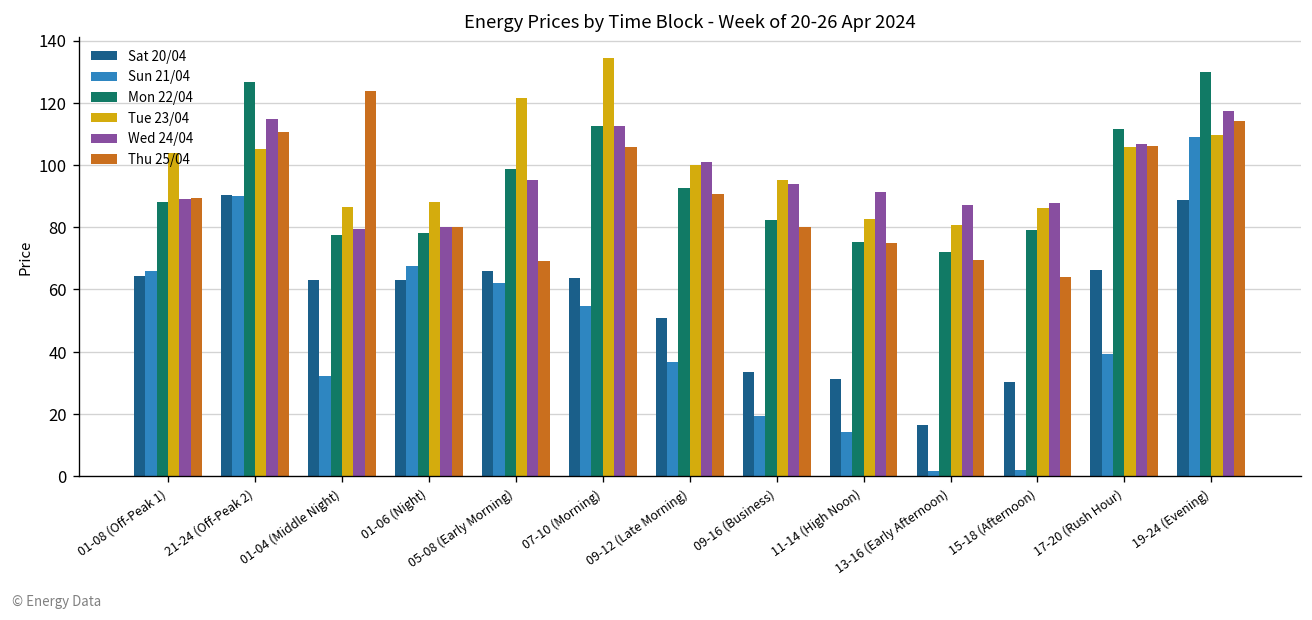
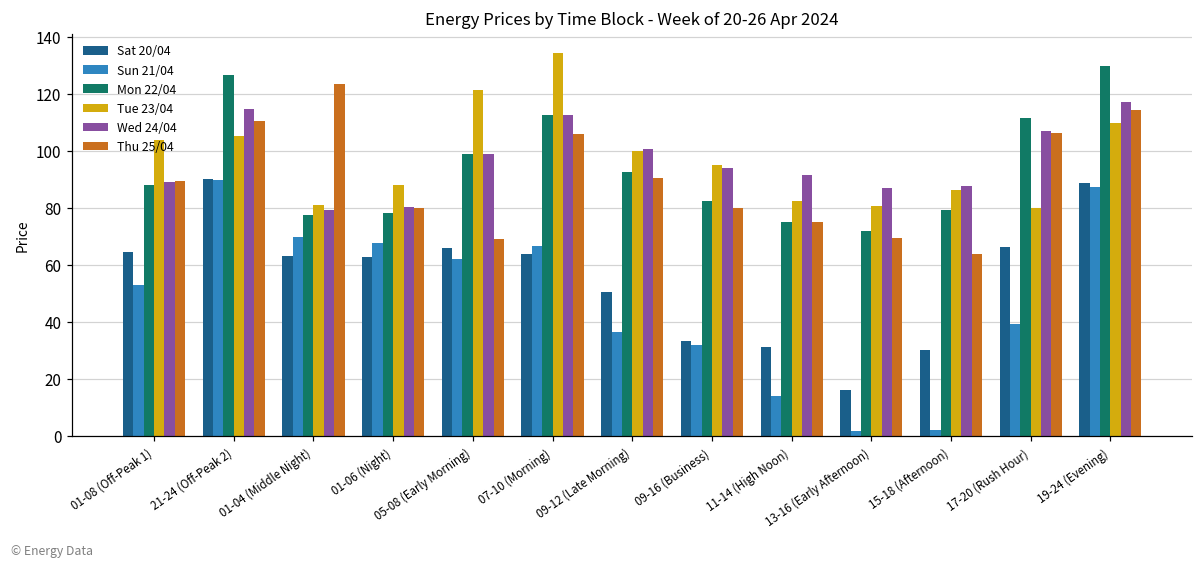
  {
    "Sun 21/04": {
-     "01-08 (Off-Peak 1)": 66,
+     "01-08 (Off-Peak 1)": 53,
      "21-24 (Off-Peak 2)": 90,
-     "01-04 (Middle Night)": 32,
+     "01-04 (Middle Night)": 70,
      "01-06 (Night)": 68,
      "05-08 (Early Morning)": 62,
-     "07-10 (Morning)": 55,
+     "07-10 (Morning)": 67,
      "09-12 (Late Morning)": 37,
-     "09-16 (Business)": 19,
+     "09-16 (Business)": 32,
      "11-14 (High Noon)": 14,
      "13-16 (Early Afternoon)": 2,
      "15-18 (Afternoon)": 2,
      "17-20 (Rush Hour)": 39,
-     "19-24 (Evening)": 109
+     "19-24 (Evening)": 87
    },
    "Tue 23/04": {
      "01-08 (Off-Peak 1)": 104,
      "21-24 (Off-Peak 2)": 105,
-     "01-04 (Middle Night)": 87,
+     "01-04 (Middle Night)": 81,
      "01-06 (Night)": 88,
      "05-08 (Early Morning)": 121,
      "07-10 (Morning)": 134,
      "09-12 (Late Morning)": 100,
      "09-16 (Business)": 95,
      "11-14 (High Noon)": 82,
      "13-16 (Early Afternoon)": 81,
      "15-18 (Afternoon)": 86,
-     "17-20 (Rush Hour)": 106,
+     "17-20 (Rush Hour)": 80,
      "19-24 (Evening)": 110
    },
    "Wed 24/04": {
      "01-08 (Off-Peak 1)": 89,
      "21-24 (Off-Peak 2)": 115,
      "01-04 (Middle Night)": 79,
      "01-06 (Night)": 80,
-     "05-08 (Early Morning)": 95,
+     "05-08 (Early Morning)": 99,
      "07-10 (Morning)": 112,
      "09-12 (Late Morning)": 101,
      "09-16 (Business)": 94,
      "11-14 (High Noon)": 91,
      "13-16 (Early Afternoon)": 87,
      "15-18 (Afternoon)": 88,
      "17-20 (Rush Hour)": 107,
      "19-24 (Evening)": 117
    },
    "Thu 25/04": {
      "01-08 (Off-Peak 1)": 89,
      "21-24 (Off-Peak 2)": 111,
      "01-04 (Middle Night)": 124,
      "01-06 (Night)": 80,
      "05-08 (Early Morning)": 69,
      "07-10 (Morning)": 106,
      "09-12 (Late Morning)": 91,
      "09-16 (Business)": 80,
      "11-14 (High Noon)": 75,
      "13-16 (Early Afternoon)": 70,
      "15-18 (Afternoon)": 64,
      "17-20 (Rush Hour)": 106,
      "19-24 (Evening)": 114
    }
  }
